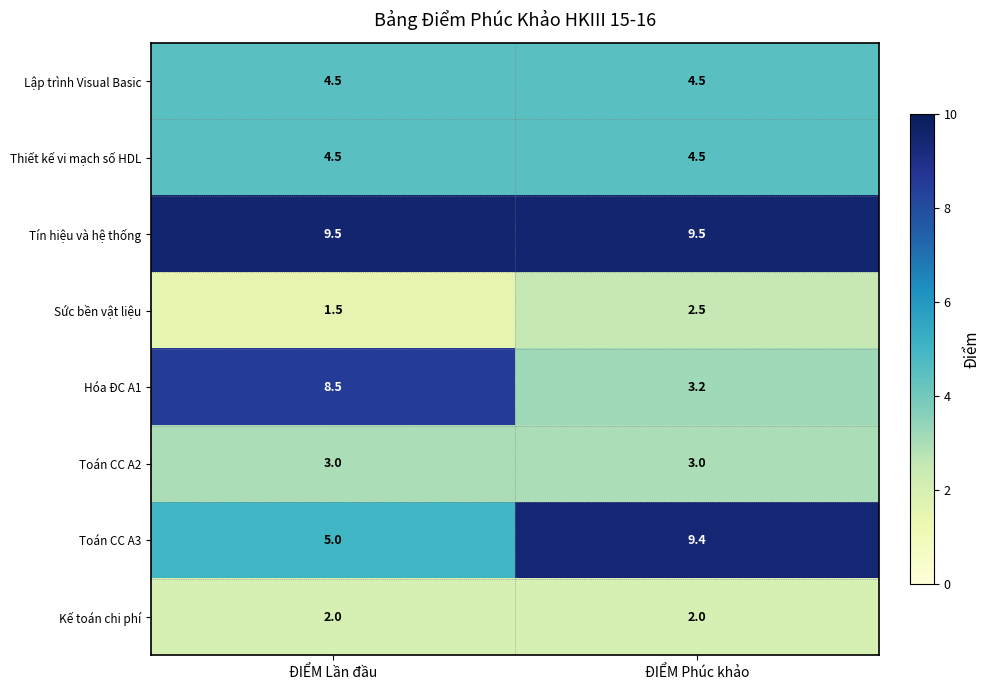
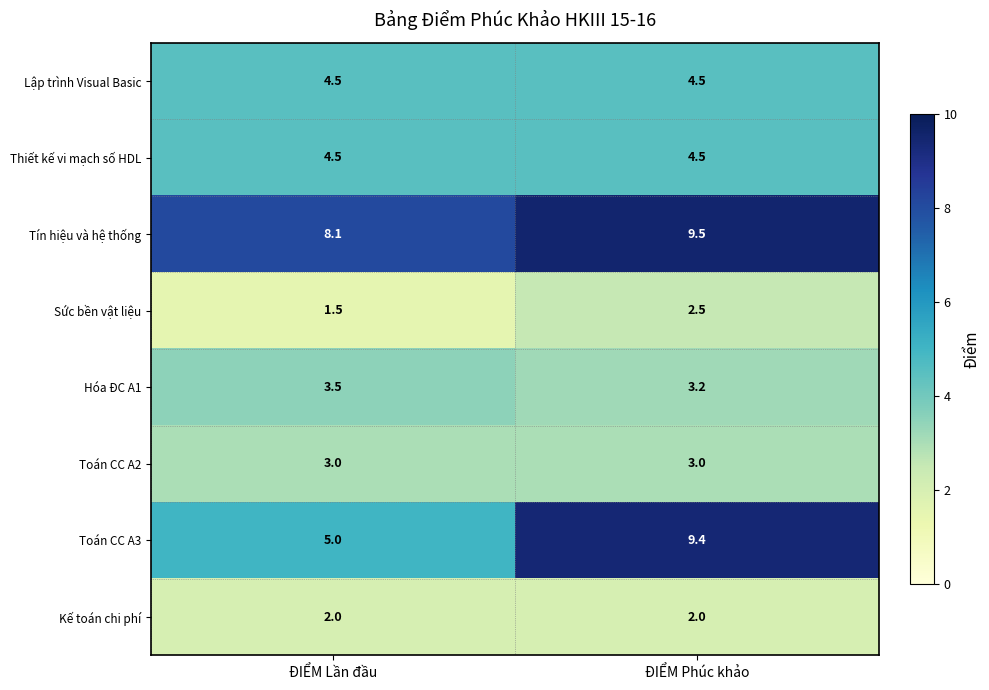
  {
    "Lập trình Visual Basic": {
      "ĐIỂM Lần đầu": 4.5,
      "ĐIỂM Phúc khảo": 4.5
    },
    "Thiết kế vi mạch số HDL": {
      "ĐIỂM Lần đầu": 4.5,
      "ĐIỂM Phúc khảo": 4.5
    },
    "Tín hiệu và hệ thống": {
-     "ĐIỂM Lần đầu": 9.5,
+     "ĐIỂM Lần đầu": 8.1,
      "ĐIỂM Phúc khảo": 9.5
    },
    "Sức bền vật liệu": {
      "ĐIỂM Lần đầu": 1.5,
      "ĐIỂM Phúc khảo": 2.5
    },
    "Hóa ĐC A1": {
-     "ĐIỂM Lần đầu": 8.5,
+     "ĐIỂM Lần đầu": 3.5,
      "ĐIỂM Phúc khảo": 3.2
    },
    "Toán CC A2": {
      "ĐIỂM Lần đầu": 3.0,
      "ĐIỂM Phúc khảo": 3.0
    },
    "Toán CC A3": {
      "ĐIỂM Lần đầu": 5.0,
      "ĐIỂM Phúc khảo": 9.4
    },
    "Kế toán chi phí": {
      "ĐIỂM Lần đầu": 2.0,
      "ĐIỂM Phúc khảo": 2.0
    }
  }
